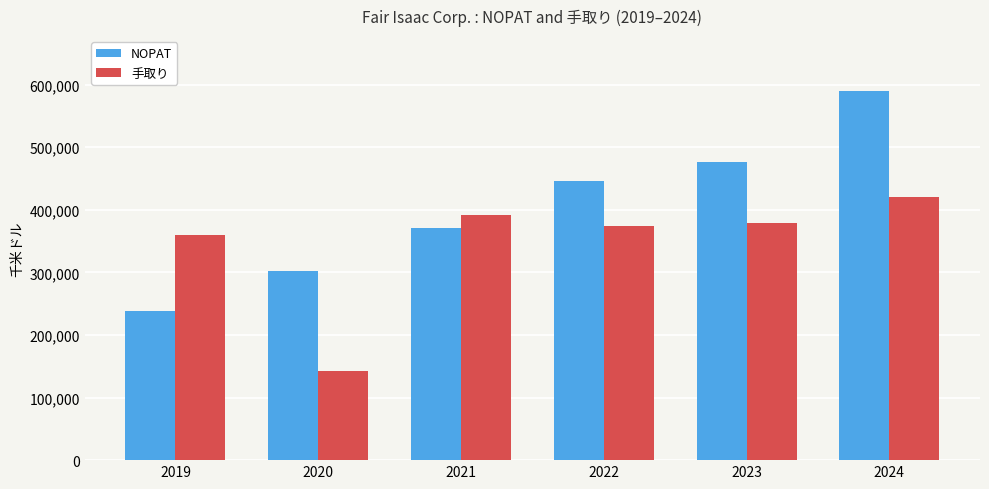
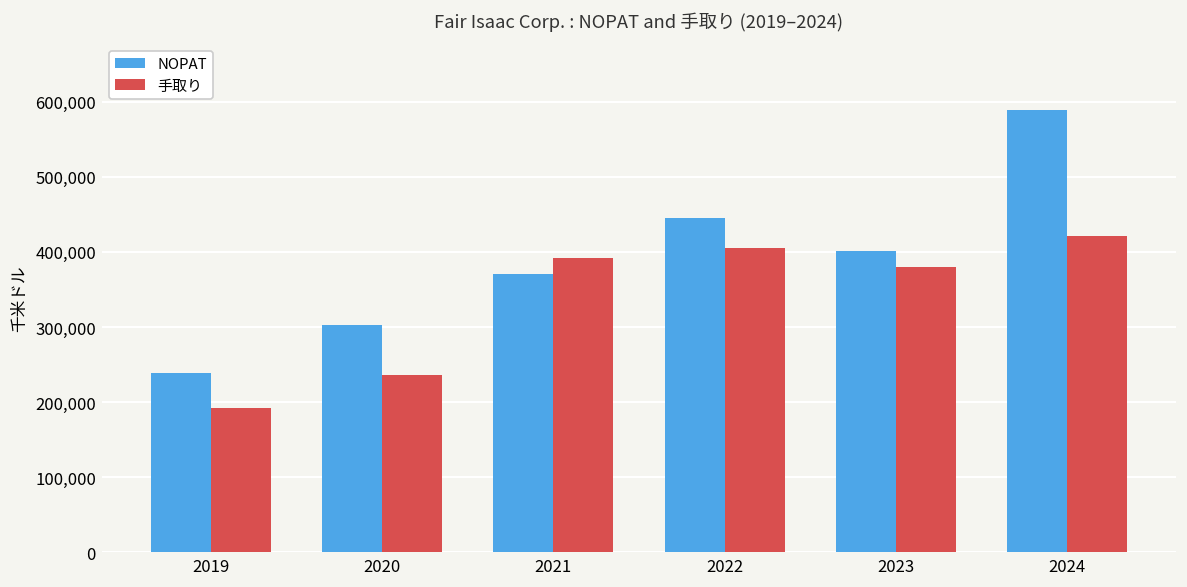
  {
    "NOPAT": {
      "2019": "240,000",
      "2020": "300,000",
      "2021": "370,000",
      "2022": "450,000",
-     "2023": "480,000",
+     "2023": "400,000",
      "2024": "590,000"
    },
    "手取り": {
-     "2019": "360,000",
-     "2020": "140,000",
+     "2019": "190,000",
+     "2020": "240,000",
      "2021": "390,000",
-     "2022": "370,000",
+     "2022": "410,000",
      "2023": "380,000",
      "2024": "420,000"
    }
  }
